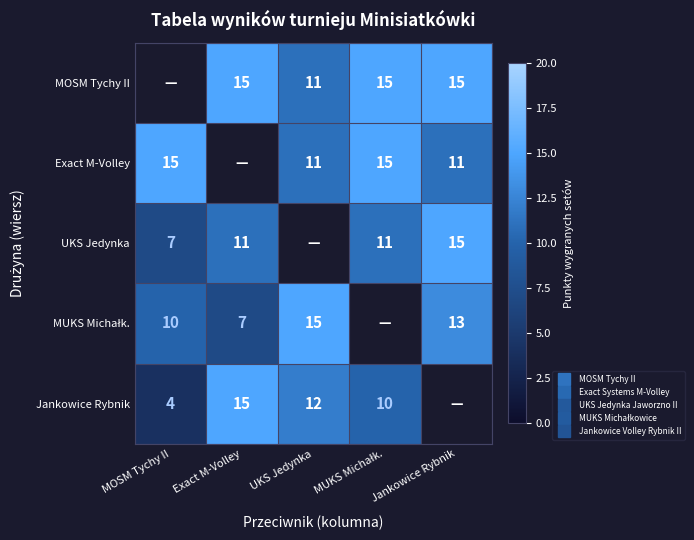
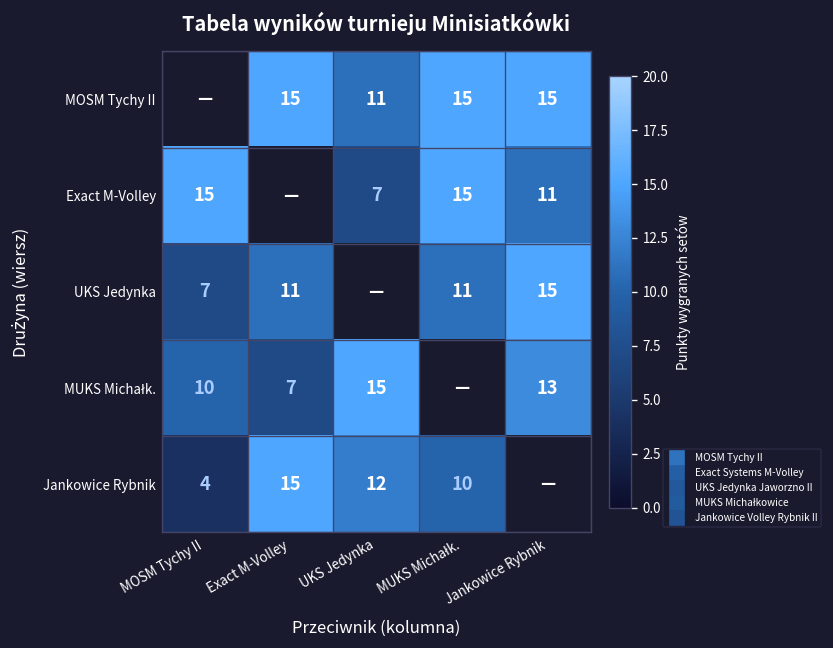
  {
    "MOSM Tychy II": {
      "Exact M-Volley": 15,
      "UKS Jedynka": 11,
      "MUKS Michałk.": 15,
      "Jankowice Rybnik": 15
    },
    "Exact M-Volley": {
      "MOSM Tychy II": 15,
-     "UKS Jedynka": 11,
+     "UKS Jedynka": 7,
      "MUKS Michałk.": 15,
      "Jankowice Rybnik": 11
    },
    "UKS Jedynka": {
      "MOSM Tychy II": 7,
      "Exact M-Volley": 11,
      "MUKS Michałk.": 11,
      "Jankowice Rybnik": 15
    },
    "MUKS Michałk.": {
      "MOSM Tychy II": 10,
      "Exact M-Volley": 7,
      "UKS Jedynka": 15,
      "Jankowice Rybnik": 13
    },
    "Jankowice Rybnik": {
      "MOSM Tychy II": 4,
      "Exact M-Volley": 15,
      "UKS Jedynka": 12,
      "MUKS Michałk.": 10
    }
  }
